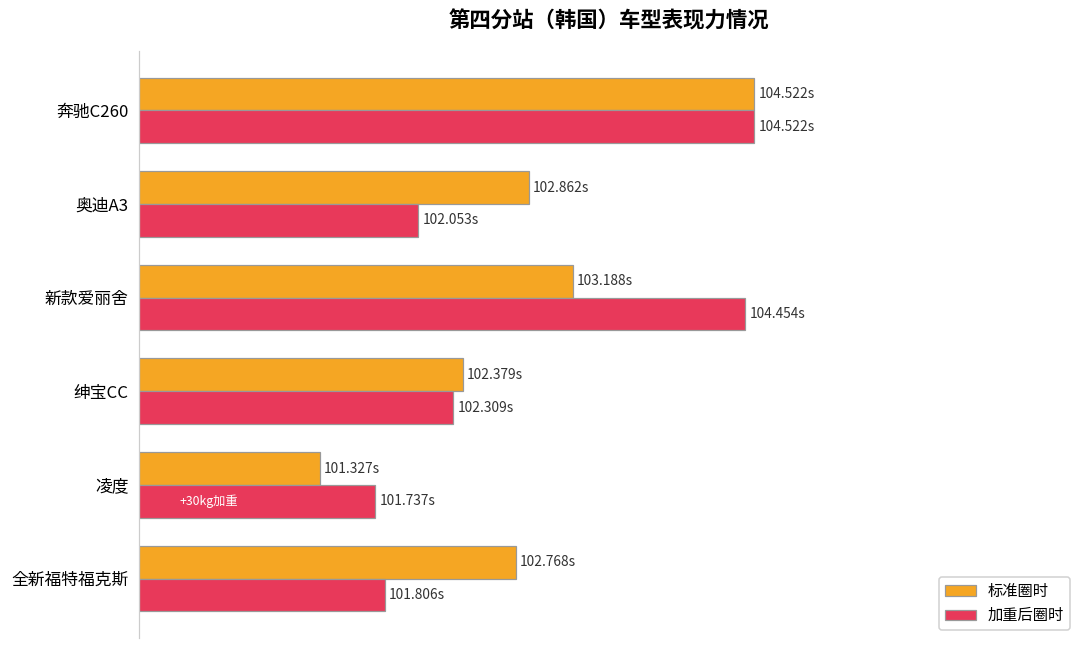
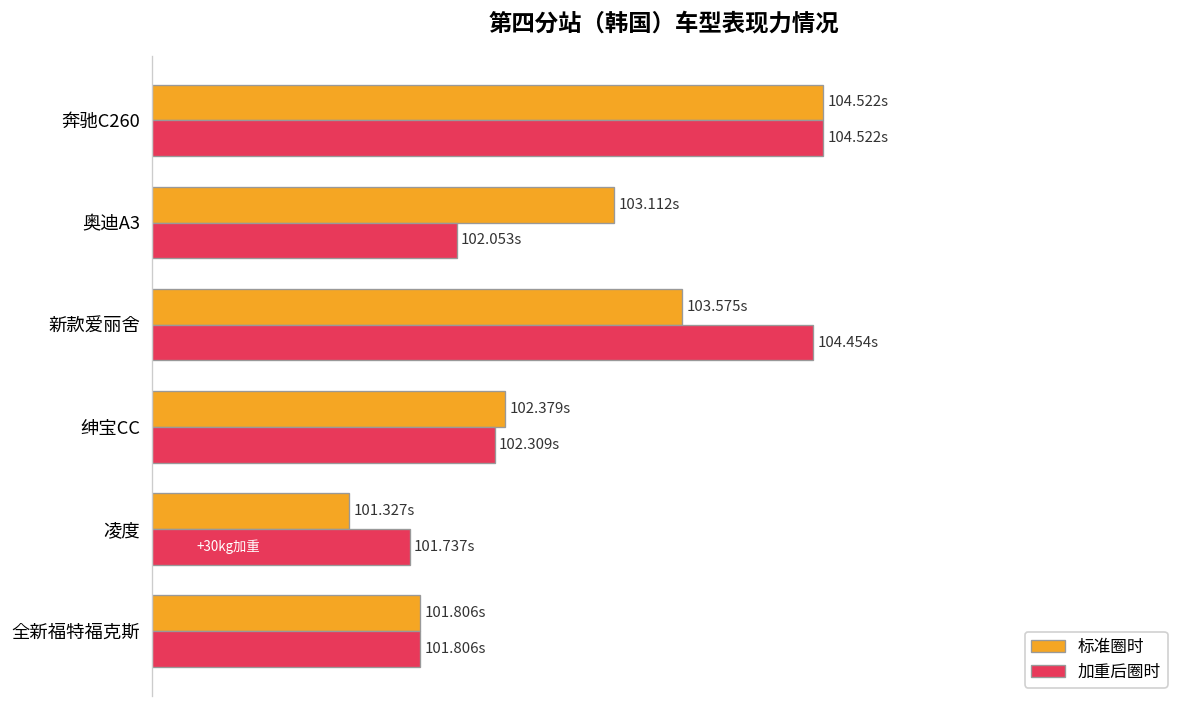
  {
    "标准圈时": {
-     "奥迪A3": "102.862s",
-     "新款爱丽舍": "103.188s",
-     "全新福特福克斯": "102.768s"
+     "奥迪A3": "103.112s",
+     "新款爱丽舍": "103.575s",
+     "全新福特福克斯": "101.806s"
    }
  }
